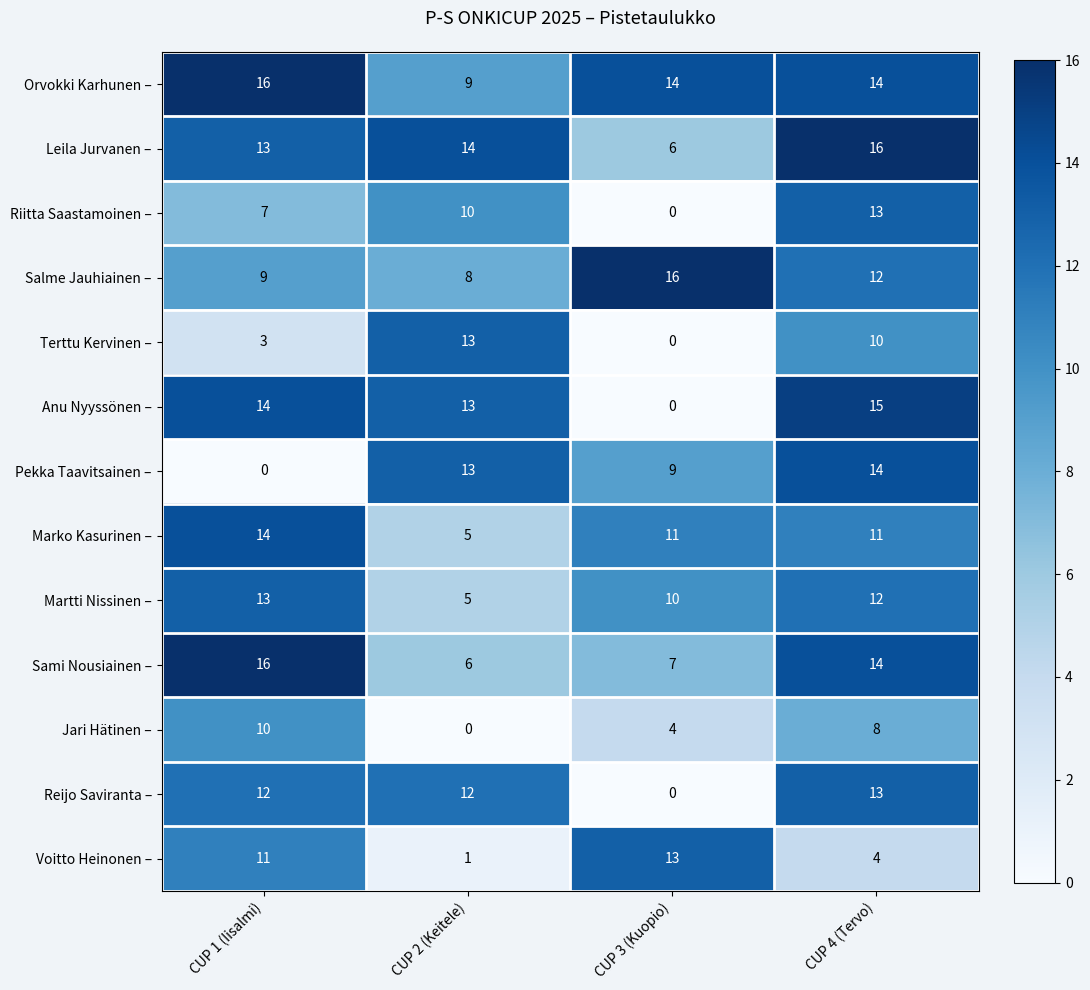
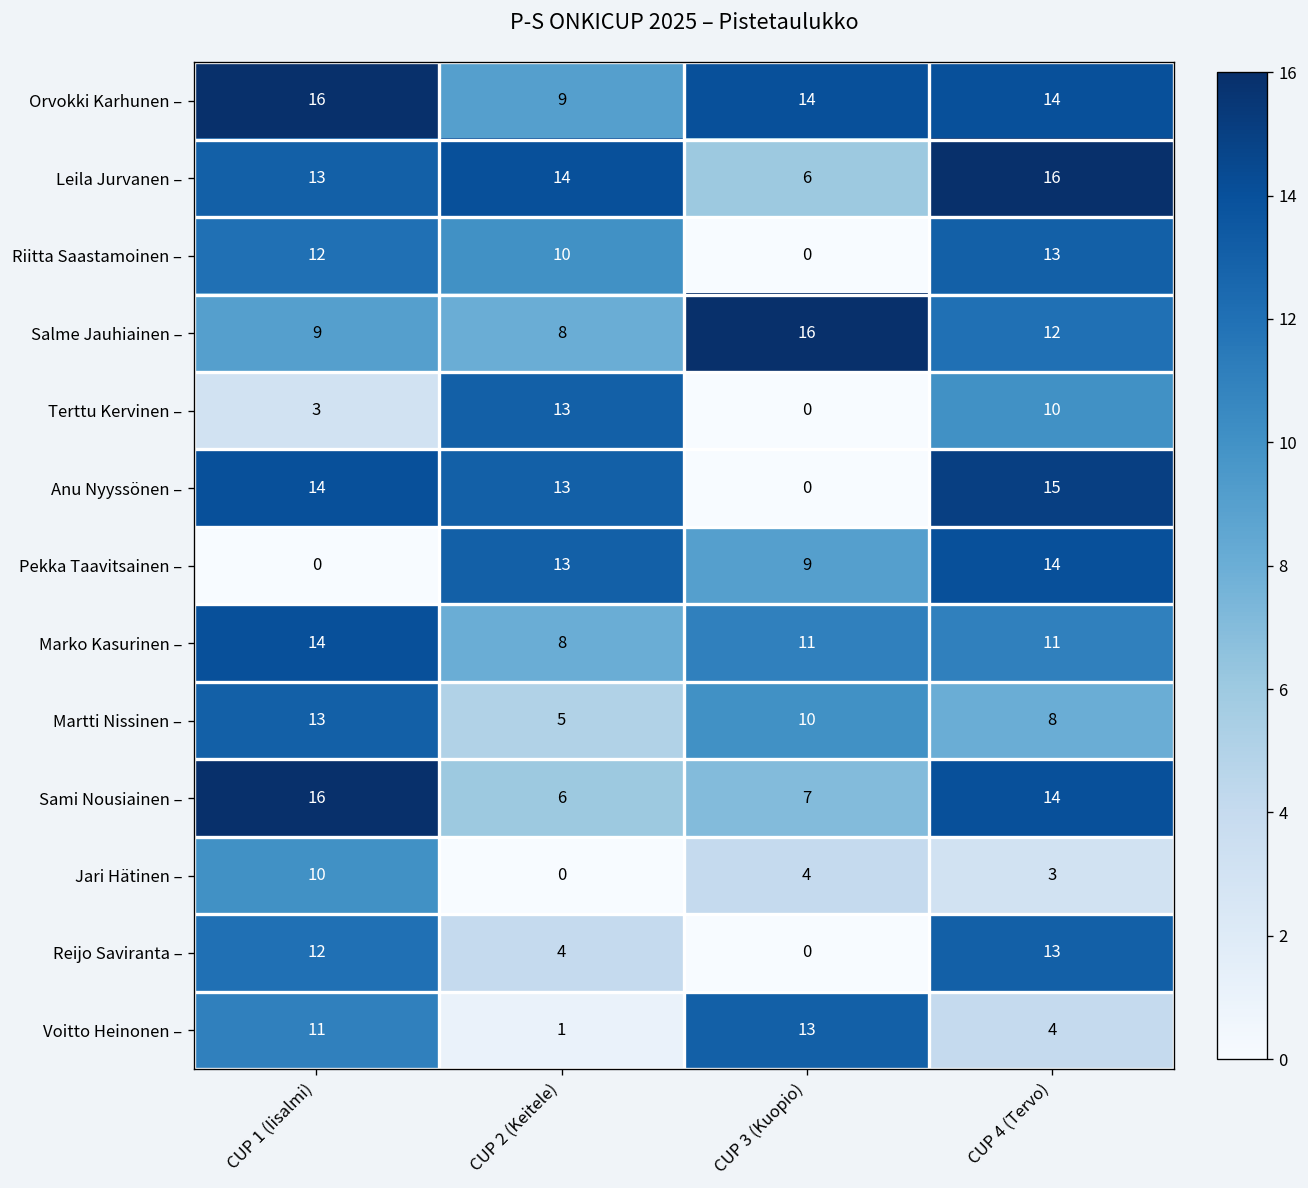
  {
    "Orvokki Karhunen –": {
      "CUP 1 (Iisalmi)": 16,
      "CUP 2 (Keitele)": 9,
      "CUP 3 (Kuopio)": 14,
      "CUP 4 (Tervo)": 14
    },
    "Leila Jurvanen –": {
      "CUP 1 (Iisalmi)": 13,
      "CUP 2 (Keitele)": 14,
      "CUP 3 (Kuopio)": 6,
      "CUP 4 (Tervo)": 16
    },
    "Riitta Saastamoinen –": {
-     "CUP 1 (Iisalmi)": 7,
+     "CUP 1 (Iisalmi)": 12,
      "CUP 2 (Keitele)": 10,
      "CUP 3 (Kuopio)": 0,
      "CUP 4 (Tervo)": 13
    },
    "Salme Jauhiainen –": {
      "CUP 1 (Iisalmi)": 9,
      "CUP 2 (Keitele)": 8,
      "CUP 3 (Kuopio)": 16,
      "CUP 4 (Tervo)": 12
    },
    "Terttu Kervinen –": {
      "CUP 1 (Iisalmi)": 3,
      "CUP 2 (Keitele)": 13,
      "CUP 3 (Kuopio)": 0,
      "CUP 4 (Tervo)": 10
    },
    "Anu Nyyssönen –": {
      "CUP 1 (Iisalmi)": 14,
      "CUP 2 (Keitele)": 13,
      "CUP 3 (Kuopio)": 0,
      "CUP 4 (Tervo)": 15
    },
    "Pekka Taavitsainen –": {
      "CUP 1 (Iisalmi)": 0,
      "CUP 2 (Keitele)": 13,
      "CUP 3 (Kuopio)": 9,
      "CUP 4 (Tervo)": 14
    },
    "Marko Kasurinen –": {
      "CUP 1 (Iisalmi)": 14,
-     "CUP 2 (Keitele)": 5,
+     "CUP 2 (Keitele)": 8,
      "CUP 3 (Kuopio)": 11,
      "CUP 4 (Tervo)": 11
    },
    "Martti Nissinen –": {
      "CUP 1 (Iisalmi)": 13,
      "CUP 2 (Keitele)": 5,
      "CUP 3 (Kuopio)": 10,
-     "CUP 4 (Tervo)": 12
+     "CUP 4 (Tervo)": 8
    },
    "Sami Nousiainen –": {
      "CUP 1 (Iisalmi)": 16,
      "CUP 2 (Keitele)": 6,
      "CUP 3 (Kuopio)": 7,
      "CUP 4 (Tervo)": 14
    },
    "Jari Hätinen –": {
      "CUP 1 (Iisalmi)": 10,
      "CUP 2 (Keitele)": 0,
      "CUP 3 (Kuopio)": 4,
-     "CUP 4 (Tervo)": 8
+     "CUP 4 (Tervo)": 3
    },
    "Reijo Saviranta –": {
      "CUP 1 (Iisalmi)": 12,
-     "CUP 2 (Keitele)": 12,
+     "CUP 2 (Keitele)": 4,
      "CUP 3 (Kuopio)": 0,
      "CUP 4 (Tervo)": 13
    },
    "Voitto Heinonen –": {
      "CUP 1 (Iisalmi)": 11,
      "CUP 2 (Keitele)": 1,
      "CUP 3 (Kuopio)": 13,
      "CUP 4 (Tervo)": 4
    }
  }
